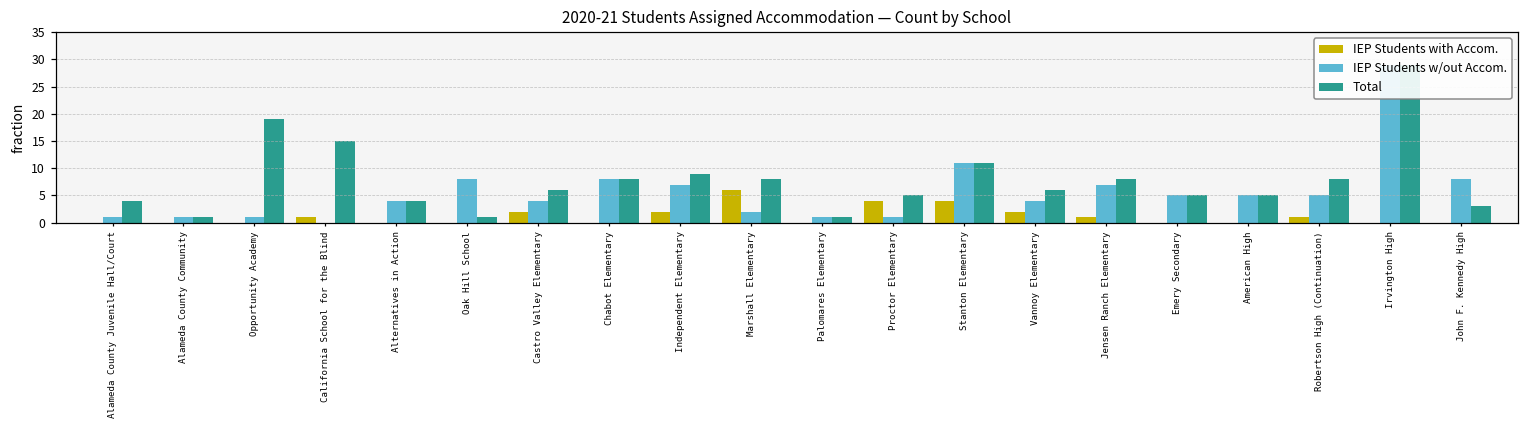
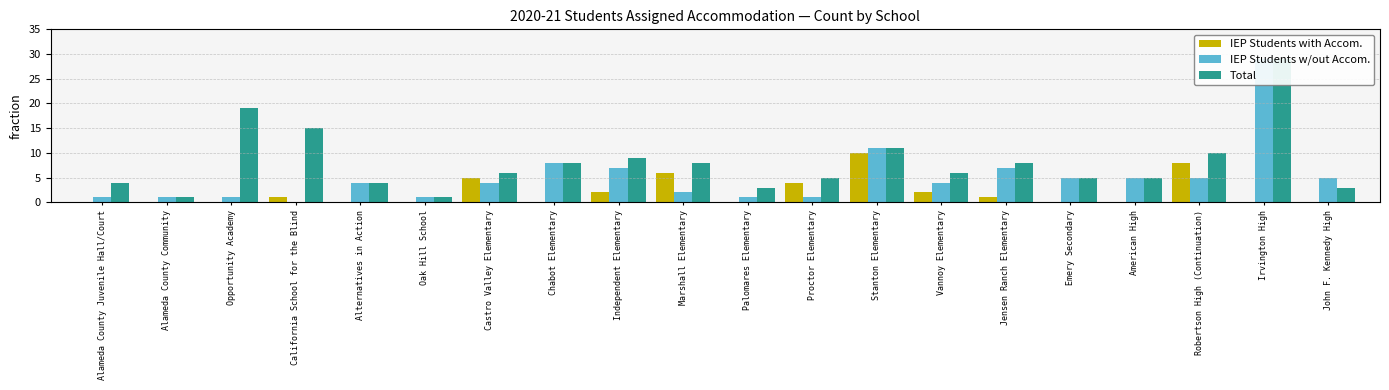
  {
    "IEP Students with Accom.": {
      "Alameda County Juvenile Hall/Court": 0,
      "Alameda County Community": 0,
      "Opportunity Academy": 0,
      "California School for the Blind": 1,
      "Alternatives in Action": 0,
      "Oak Hill School": 0,
-     "Castro Valley Elementary": 2,
+     "Castro Valley Elementary": 5,
      "Chabot Elementary": 0,
      "Independent Elementary": 2,
      "Marshall Elementary": 6,
      "Palomares Elementary": 0,
      "Proctor Elementary": 4,
-     "Stanton Elementary": 4,
+     "Stanton Elementary": 10,
      "Vannoy Elementary": 2,
      "Jensen Ranch Elementary": 1,
      "Emery Secondary": 0,
      "American High": 0,
-     "Robertson High (Continuation)": 1,
+     "Robertson High (Continuation)": 8,
      "Irvington High": 0,
      "John F. Kennedy High": 0
    },
    "IEP Students w/out Accom.": {
      "Alameda County Juvenile Hall/Court": 1,
      "Alameda County Community": 1,
      "Opportunity Academy": 1,
      "California School for the Blind": 0,
      "Alternatives in Action": 4,
-     "Oak Hill School": 8,
+     "Oak Hill School": 1,
      "Castro Valley Elementary": 4,
      "Chabot Elementary": 8,
      "Independent Elementary": 7,
      "Marshall Elementary": 2,
      "Palomares Elementary": 1,
      "Proctor Elementary": 1,
      "Stanton Elementary": 11,
      "Vannoy Elementary": 4,
      "Jensen Ranch Elementary": 7,
      "Emery Secondary": 5,
      "American High": 5,
      "Robertson High (Continuation)": 5,
-     "John F. Kennedy High": 8
+     "John F. Kennedy High": 5
    },
    "Total": {
      "Alameda County Juvenile Hall/Court": 4,
      "Alameda County Community": 1,
      "Opportunity Academy": 19,
      "California School for the Blind": 15,
      "Alternatives in Action": 4,
      "Oak Hill School": 1,
      "Castro Valley Elementary": 6,
      "Chabot Elementary": 8,
      "Independent Elementary": 9,
      "Marshall Elementary": 8,
-     "Palomares Elementary": 1,
+     "Palomares Elementary": 3,
      "Proctor Elementary": 5,
      "Stanton Elementary": 11,
      "Vannoy Elementary": 6,
      "Jensen Ranch Elementary": 8,
      "Emery Secondary": 5,
      "American High": 5,
-     "Robertson High (Continuation)": 8,
+     "Robertson High (Continuation)": 10,
      "John F. Kennedy High": 3
    }
  }
